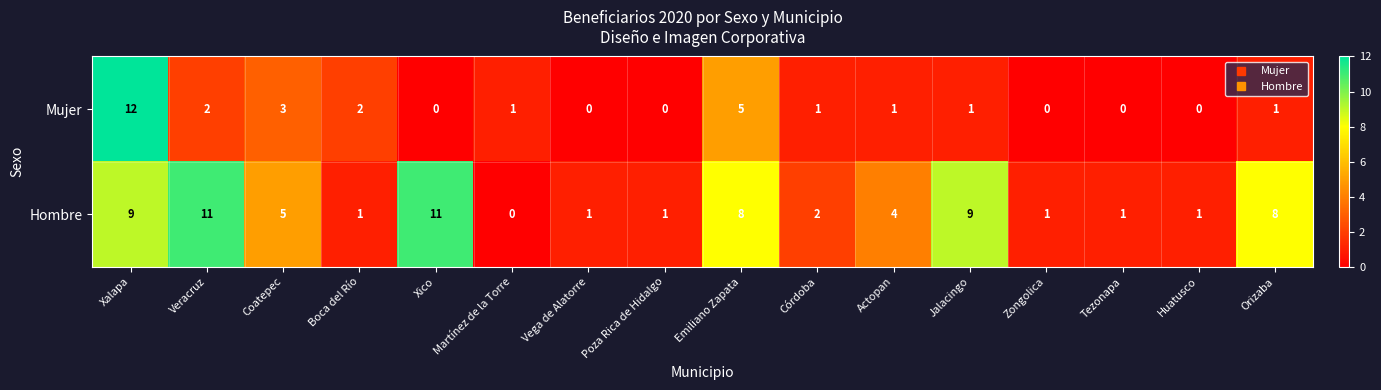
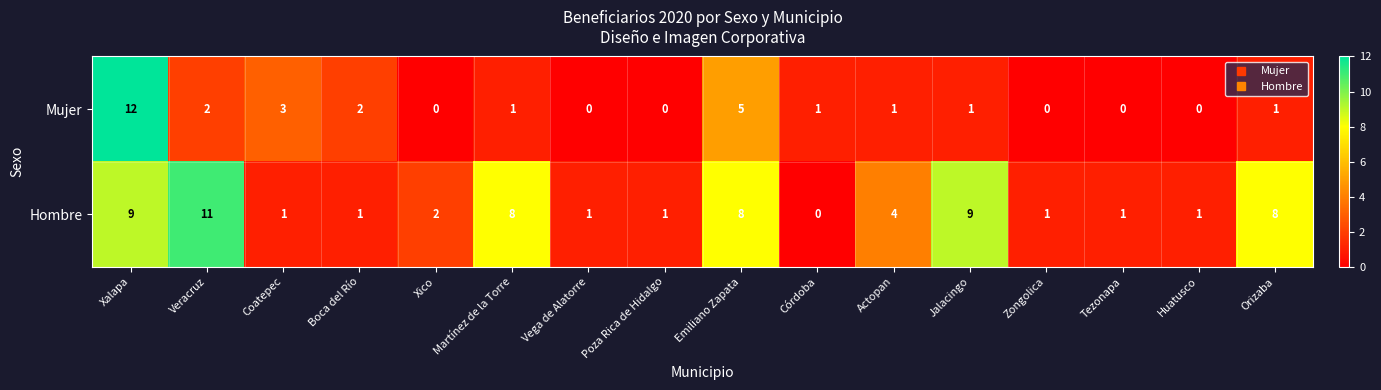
  {
    "Mujer": {
      "Xalapa": 12,
      "Veracruz": 2,
      "Coatepec": 3,
      "Boca del Río": 2,
      "Xico": 0,
      "Martínez de la Torre": 1,
      "Vega de Alatorre": 0,
      "Poza Rica de Hidalgo": 0,
      "Emiliano Zapata": 5,
      "Córdoba": 1,
      "Actopan": 1,
      "Jalacingo": 1,
      "Zongolica": 0,
      "Tezonapa": 0,
      "Huatusco": 0,
      "Orizaba": 1
    },
    "Hombre": {
      "Xalapa": 9,
      "Veracruz": 11,
-     "Coatepec": 5,
+     "Coatepec": 1,
      "Boca del Río": 1,
-     "Xico": 11,
-     "Martínez de la Torre": 0,
+     "Xico": 2,
+     "Martínez de la Torre": 8,
      "Vega de Alatorre": 1,
      "Poza Rica de Hidalgo": 1,
      "Emiliano Zapata": 8,
-     "Córdoba": 2,
+     "Córdoba": 0,
      "Actopan": 4,
      "Jalacingo": 9,
      "Zongolica": 1,
      "Tezonapa": 1,
      "Huatusco": 1,
      "Orizaba": 8
    }
  }
